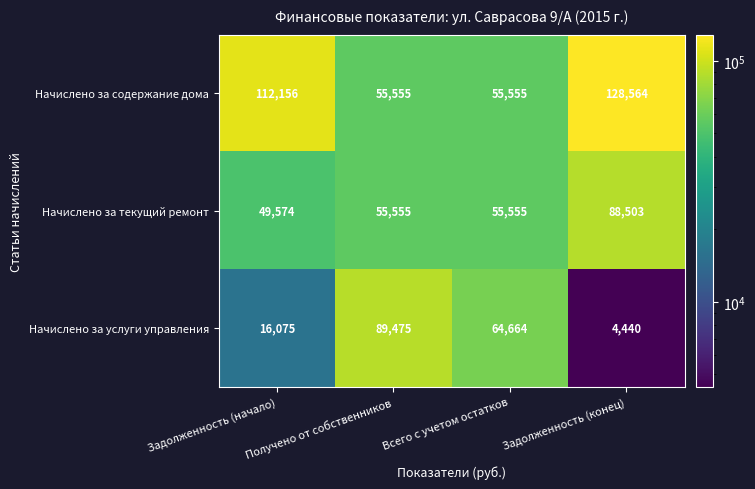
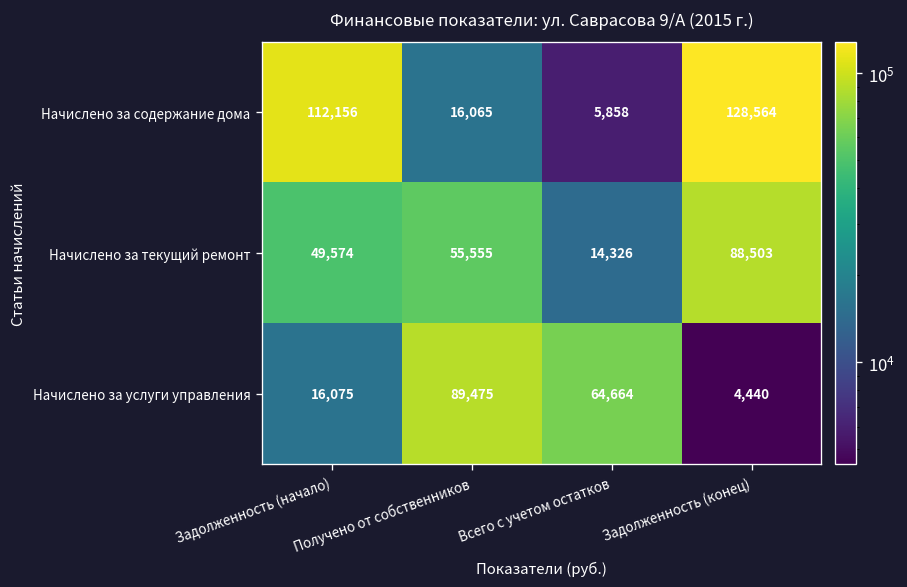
  {
    "Начислено за содержание дома": {
      "Задолженность (начало)": "112,156",
-     "Получено от собственников": "55,555",
-     "Всего с учетом остатков": "55,555",
+     "Получено от собственников": "16,065",
+     "Всего с учетом остатков": "5,858",
      "Задолженность (конец)": "128,564"
    },
    "Начислено за текущий ремонт": {
      "Задолженность (начало)": "49,574",
      "Получено от собственников": "55,555",
-     "Всего с учетом остатков": "55,555",
+     "Всего с учетом остатков": "14,326",
      "Задолженность (конец)": "88,503"
    },
    "Начислено за услуги управления": {
      "Задолженность (начало)": "16,075",
      "Получено от собственников": "89,475",
      "Всего с учетом остатков": "64,664",
      "Задолженность (конец)": "4,440"
    }
  }
